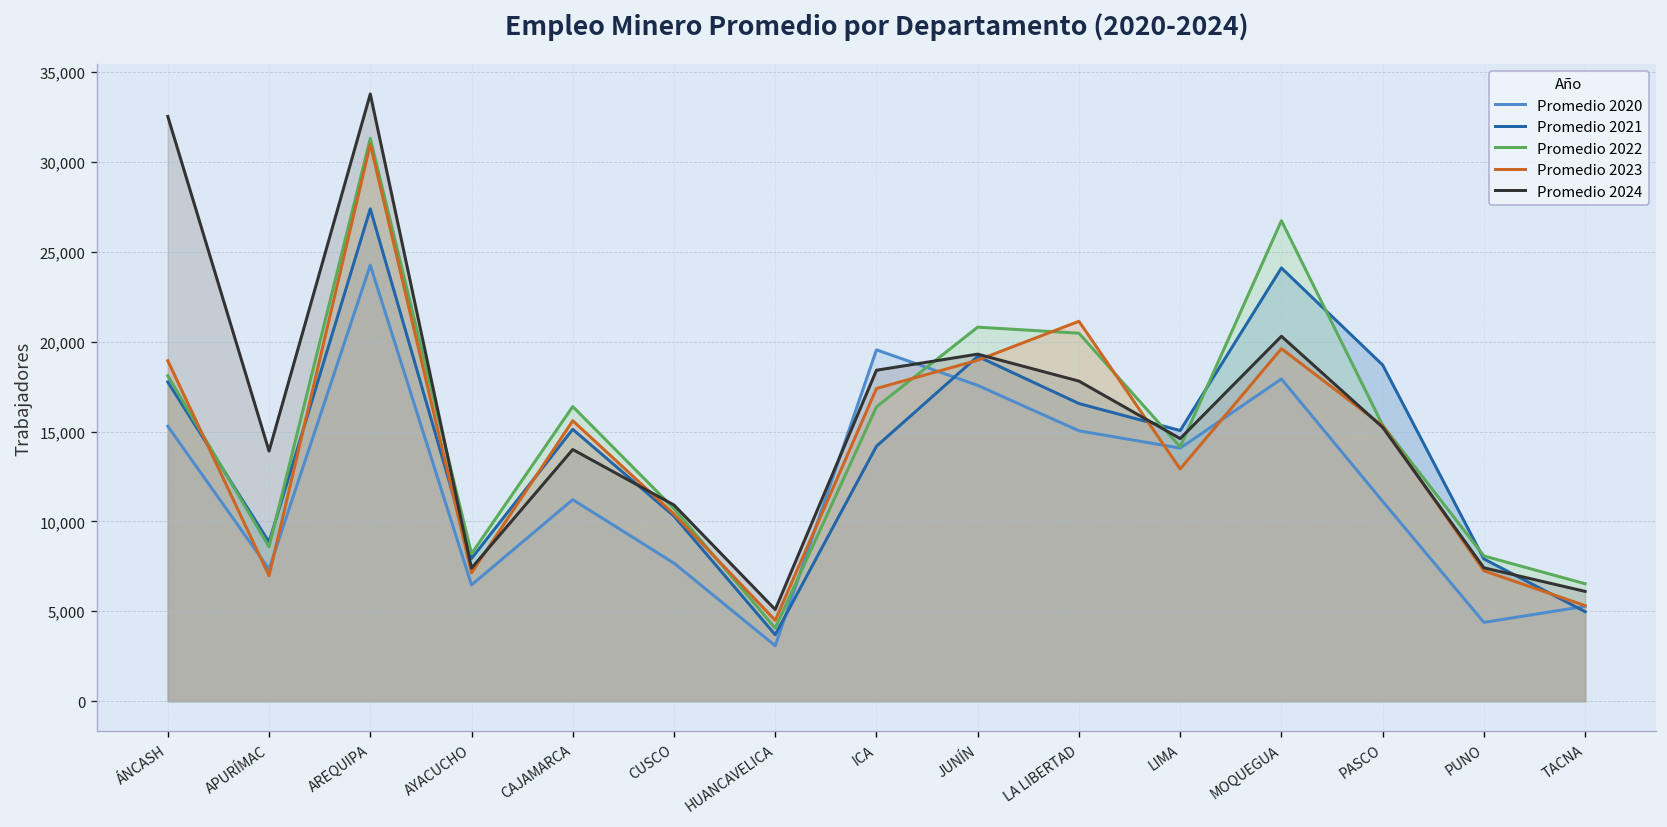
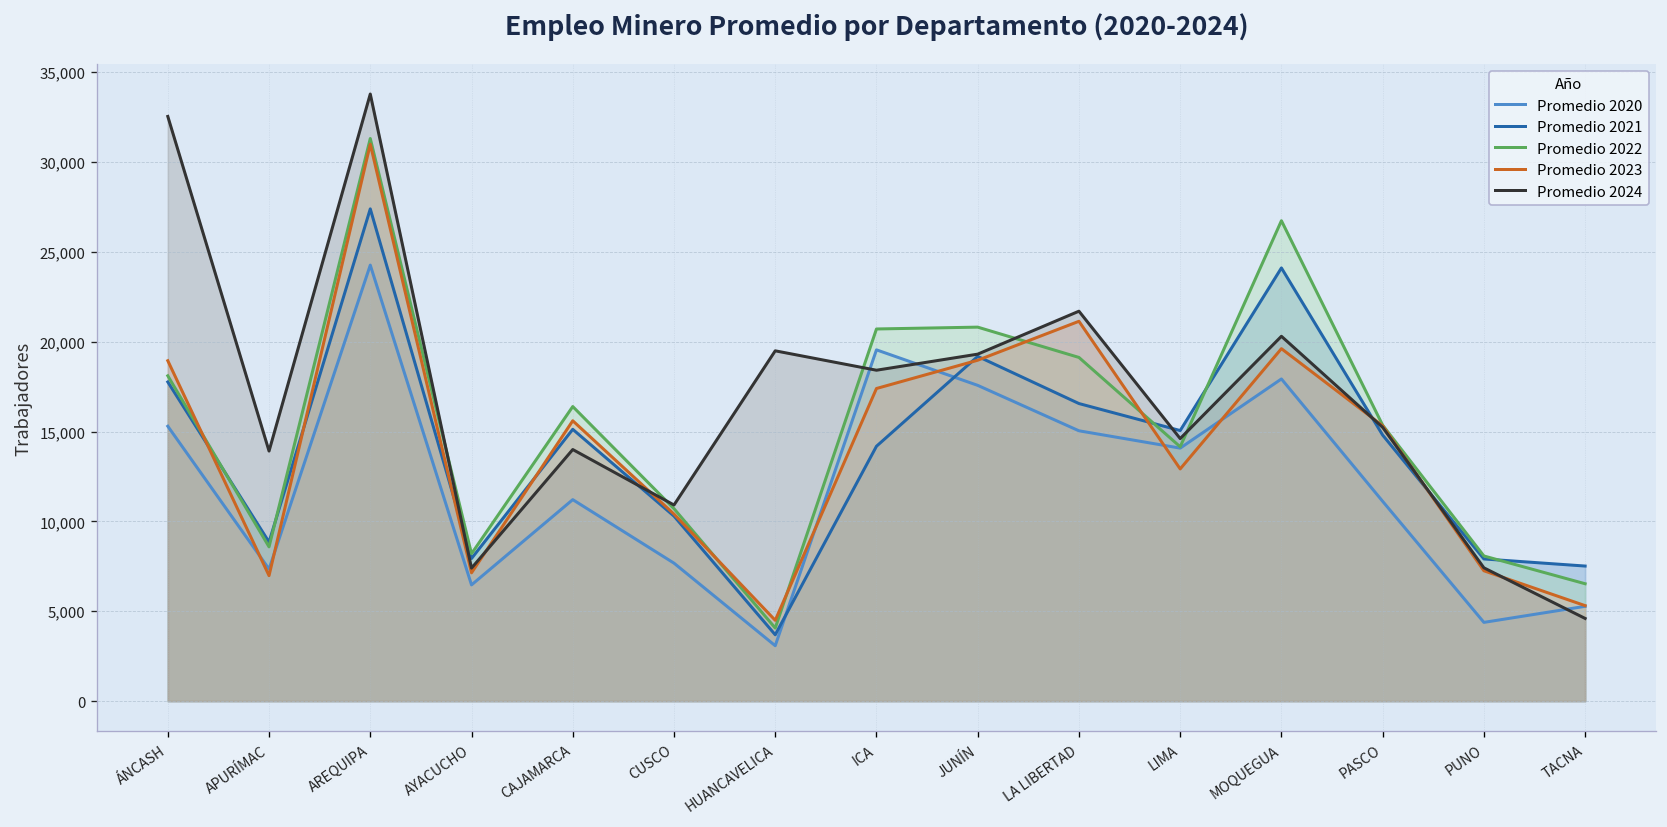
  {
    "Promedio 2020": {
      "ÁNCASH": "15,300",
      "APURÍMAC": "7,300",
      "AREQUIPA": "24,300",
      "AYACUCHO": "6,500",
      "CAJAMARCA": "11,200",
      "CUSCO": "7,700",
      "HUANCAVELICA": "3,100",
      "ICA": "19,500",
      "JUNÍN": "17,600",
      "LA LIBERTAD": "15,000",
      "MOQUEGUA": "17,900",
      "PASCO": "11,100",
      "PUNO": "4,400"
    },
    "Promedio 2021": {
      "ÁNCASH": "17,800",
      "APURÍMAC": "8,900",
      "AREQUIPA": "27,400",
      "AYACUCHO": "7,900",
      "CAJAMARCA": "15,100",
      "HUANCAVELICA": "3,700",
      "ICA": "14,200",
      "LA LIBERTAD": "16,600",
      "LIMA": "15,100",
      "MOQUEGUA": "24,100",
-     "PASCO": "18,700",
-     "TACNA": "5,000"
+     "PASCO": "14,800",
+     "TACNA": "7,500"
    },
    "Promedio 2022": {
      "ÁNCASH": "18,100",
      "APURÍMAC": "8,600",
      "AREQUIPA": "31,300",
      "AYACUCHO": "8,200",
      "CAJAMARCA": "16,400",
      "CUSCO": "10,700",
      "HUANCAVELICA": "4,100",
-     "ICA": "16,400",
+     "ICA": "20,700",
      "JUNÍN": "20,800",
-     "LA LIBERTAD": "20,500",
+     "LA LIBERTAD": "19,100",
      "MOQUEGUA": "26,700",
      "TACNA": "6,500"
    },
    "Promedio 2023": {
      "ÁNCASH": "18,900",
      "APURÍMAC": "7,000",
      "AREQUIPA": "31,000",
      "AYACUCHO": "7,100",
      "CAJAMARCA": "15,600",
      "HUANCAVELICA": "4,500",
      "ICA": "17,400",
      "JUNÍN": "19,000",
      "LA LIBERTAD": "21,100",
      "LIMA": "12,900",
      "MOQUEGUA": "19,600"
    },
    "Promedio 2024": {
      "ÁNCASH": "32,500",
      "APURÍMAC": "13,900",
      "AREQUIPA": "33,800",
      "AYACUCHO": "7,400",
      "CAJAMARCA": "14,000",
      "CUSCO": "10,900",
-     "HUANCAVELICA": "5,100",
+     "HUANCAVELICA": "19,500",
      "ICA": "18,400",
-     "LA LIBERTAD": "17,800",
+     "LA LIBERTAD": "21,700",
      "LIMA": "14,600",
      "MOQUEGUA": "20,300",
-     "TACNA": "6,100"
+     "TACNA": "4,600"
    }
  }
